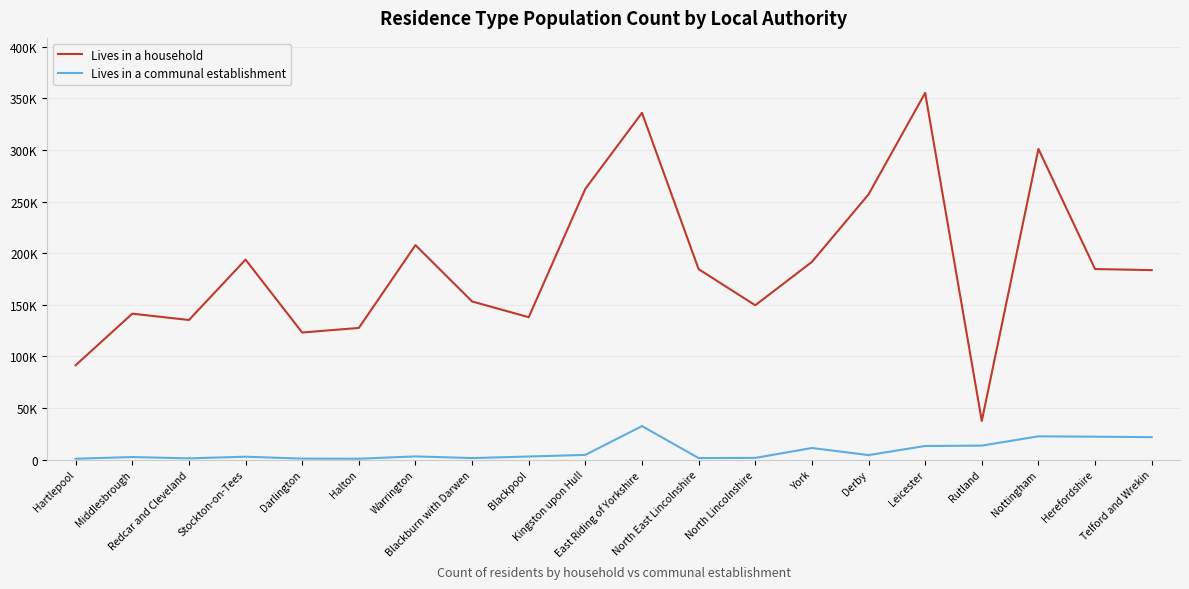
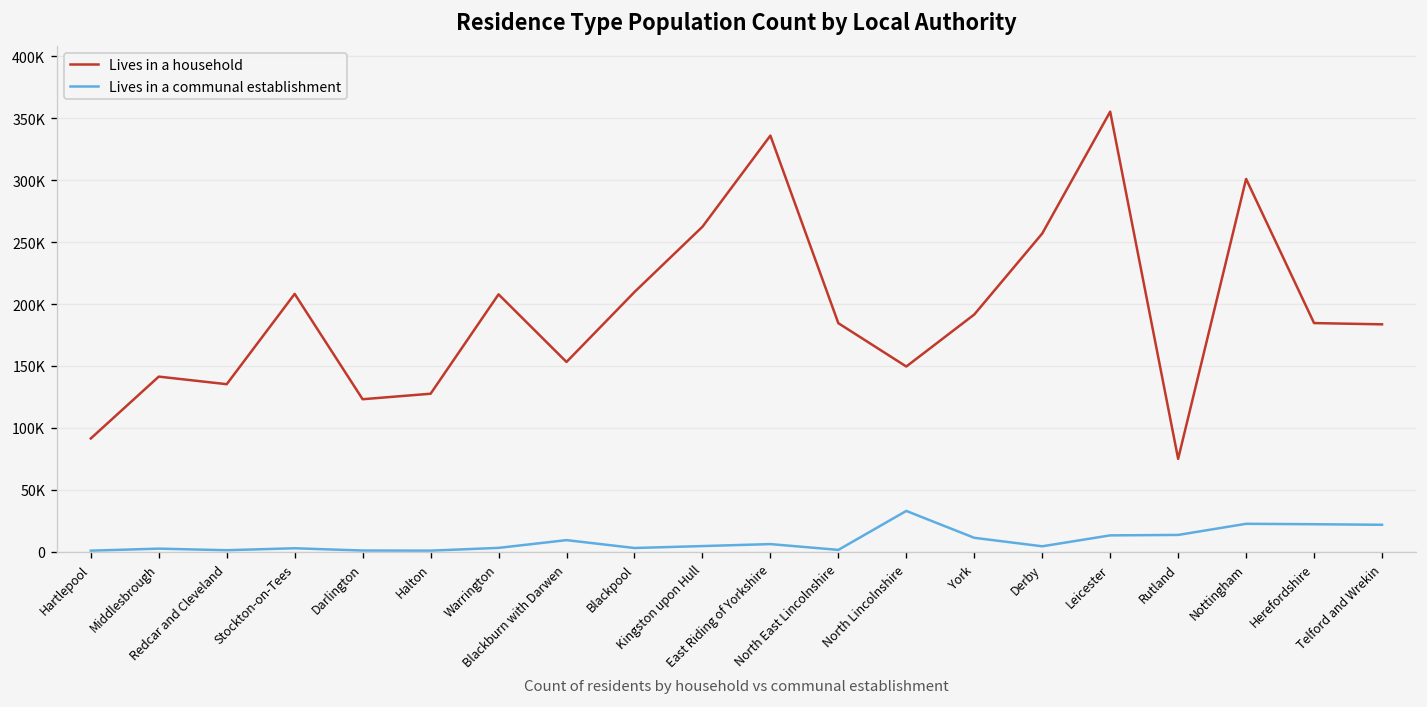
  {
    "Lives in a household": {
      "Hartlepool": 91000,
      "Middlesbrough": 141000,
      "Redcar and Cleveland": 135000,
-     "Stockton-on-Tees": 194000,
+     "Stockton-on-Tees": 208000,
      "Darlington": 123000,
      "Halton": 128000,
      "Warrington": 208000,
      "Blackburn with Darwen": 153000,
-     "Blackpool": 138000,
+     "Blackpool": 210000,
      "Kingston upon Hull": 262000,
      "East Riding of Yorkshire": 336000,
      "North East Lincolnshire": 185000,
      "North Lincolnshire": 150000,
      "York": 192000,
      "Derby": 257000,
      "Leicester": 355000,
-     "Rutland": 37000,
+     "Rutland": 75000,
      "Nottingham": 301000,
      "Herefordshire": 185000,
      "Telford and Wrekin": 184000
    },
    "Lives in a communal establishment": {
      "Hartlepool": 1000,
      "Middlesbrough": 3000,
      "Redcar and Cleveland": 1000,
      "Stockton-on-Tees": 3000,
      "Darlington": 1000,
      "Halton": 1000,
      "Warrington": 3000,
-     "Blackburn with Darwen": 1000,
+     "Blackburn with Darwen": 9000,
      "Blackpool": 3000,
      "Kingston upon Hull": 5000,
-     "East Riding of Yorkshire": 32000,
+     "East Riding of Yorkshire": 6000,
      "North East Lincolnshire": 2000,
-     "North Lincolnshire": 2000,
+     "North Lincolnshire": 33000,
      "York": 11000,
      "Derby": 4000,
      "Leicester": 13000,
      "Rutland": 14000,
      "Nottingham": 23000,
      "Herefordshire": 22000,
      "Telford and Wrekin": 22000
    }
  }
